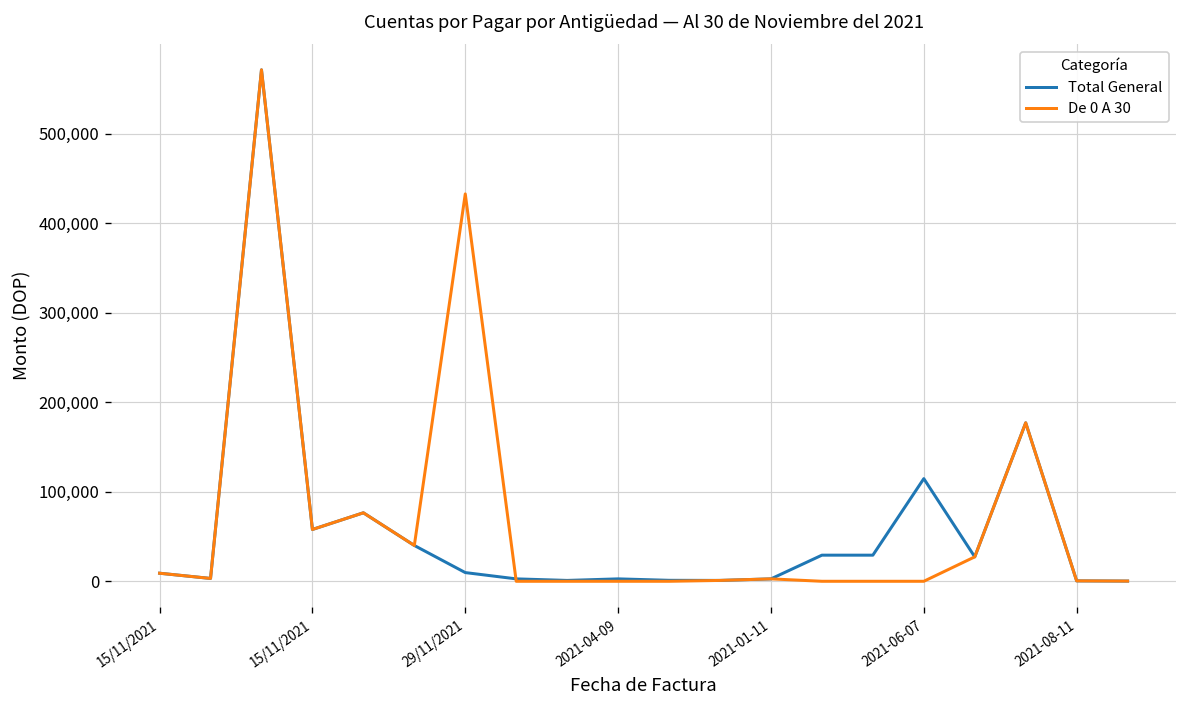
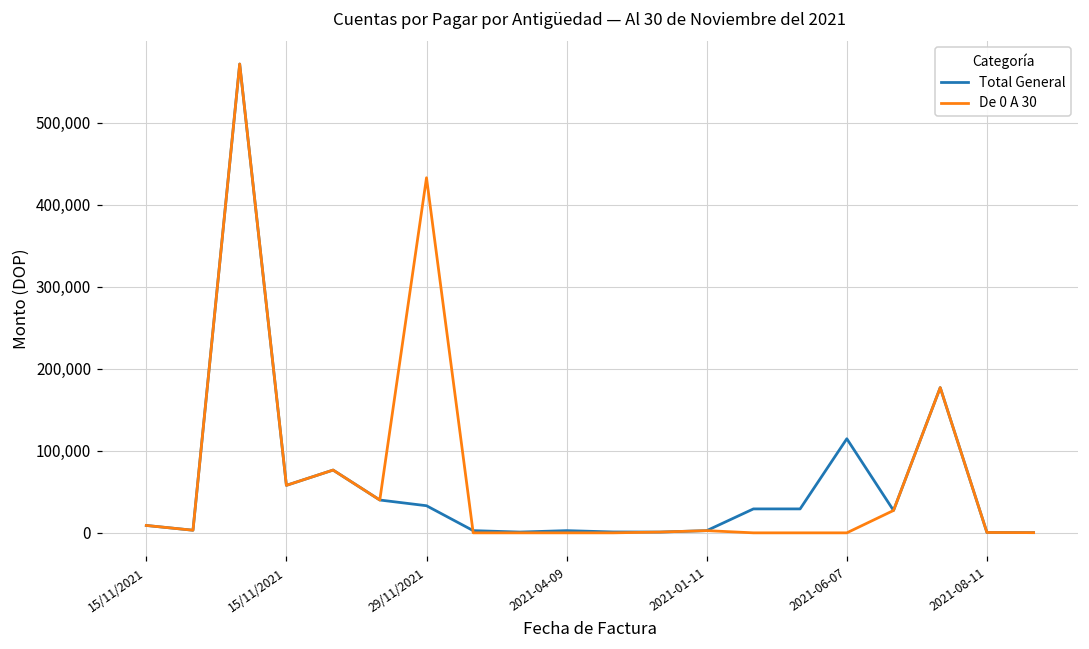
  {
    "Total General": {
-     "29/11/2021": "10,000",
+     "29/11/2021": "30,000",
      "2021-06-07": "110,000"
    },
    "De 0 A 30": {
      "29/11/2021": "430,000",
      "2021-06-07": "0"
    }
  }
